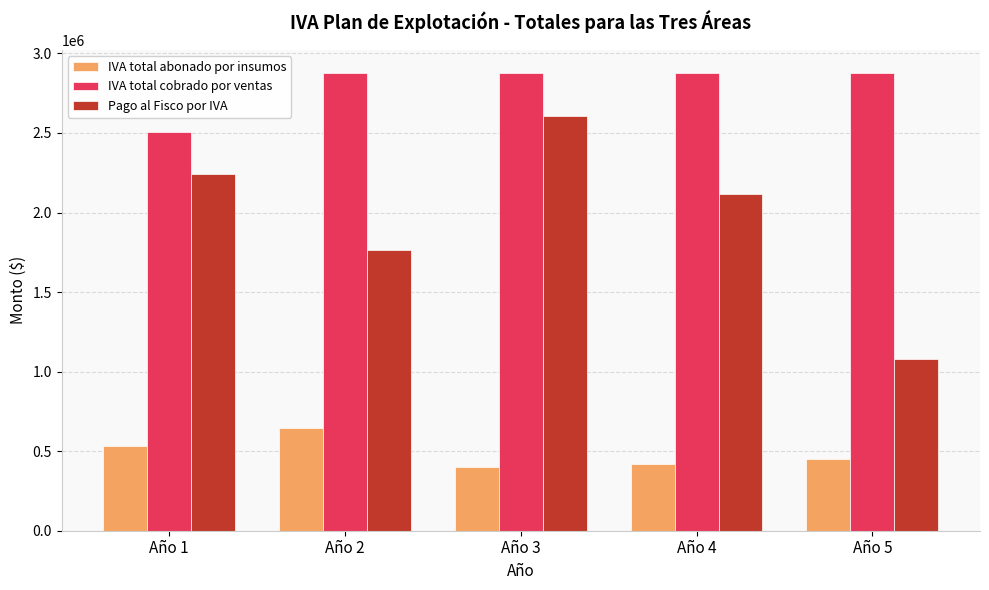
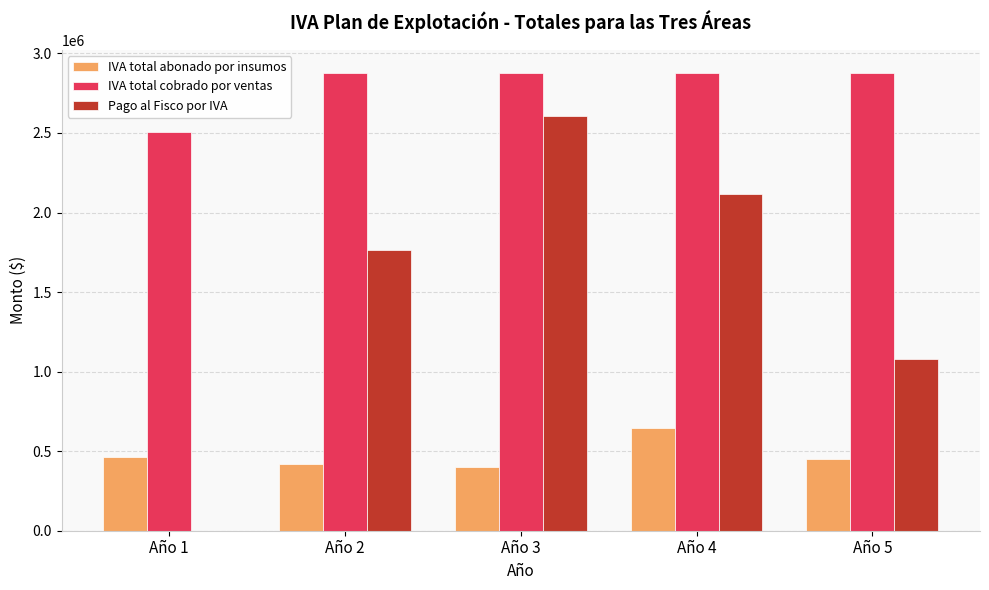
  {
    "IVA total abonado por insumos": {
-     "Año 1": 530000,
-     "Año 2": 650000,
+     "Año 1": 460000,
+     "Año 2": 420000,
      "Año 3": 400000,
-     "Año 4": 420000,
+     "Año 4": 650000,
      "Año 5": 450000
    },
    "IVA total cobrado por ventas": {
      "Año 1": 2500000,
      "Año 2": 2880000,
      "Año 3": 2880000,
      "Año 4": 2880000,
      "Año 5": 2880000
    },
    "Pago al Fisco por IVA": {
-     "Año 1": 2240000,
+     "Año 1": 0,
      "Año 2": 1770000,
      "Año 3": 2610000,
      "Año 4": 2120000,
      "Año 5": 1080000
    }
  }
